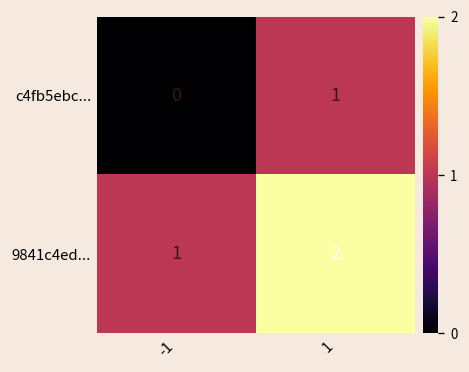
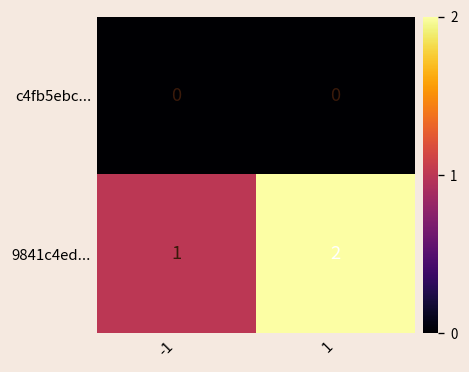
  {
    "c4fb5ebc...": {
      "-1": 0,
-     "1": 1
+     "1": 0
    },
    "9841c4ed...": {
      "-1": 1,
      "1": 2
    }
  }
